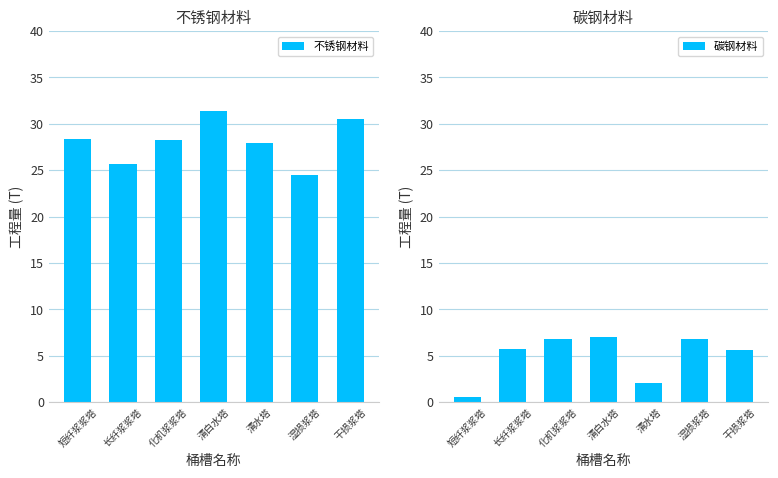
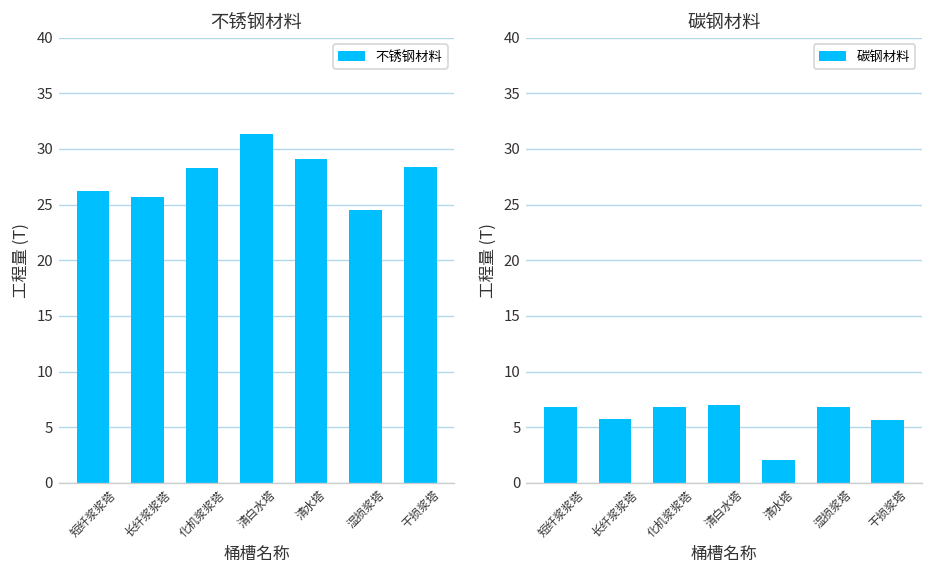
  {
    "不锈钢材料": {
-     "短纤浆浆塔": 28,
+     "短纤浆浆塔": 26,
      "长纤浆浆塔": 26,
      "化机浆浆塔": 28,
      "清白水塔": 31,
-     "清水塔": 28,
+     "清水塔": 29,
      "湿损浆塔": 24,
-     "干损浆塔": 31
+     "干损浆塔": 28
    },
    "碳钢材料": {
-     "短纤浆浆塔": 1,
+     "短纤浆浆塔": 7,
      "长纤浆浆塔": 6,
      "化机浆浆塔": 7,
      "清白水塔": 7,
      "清水塔": 2,
      "湿损浆塔": 7,
      "干损浆塔": 6
    }
  }
